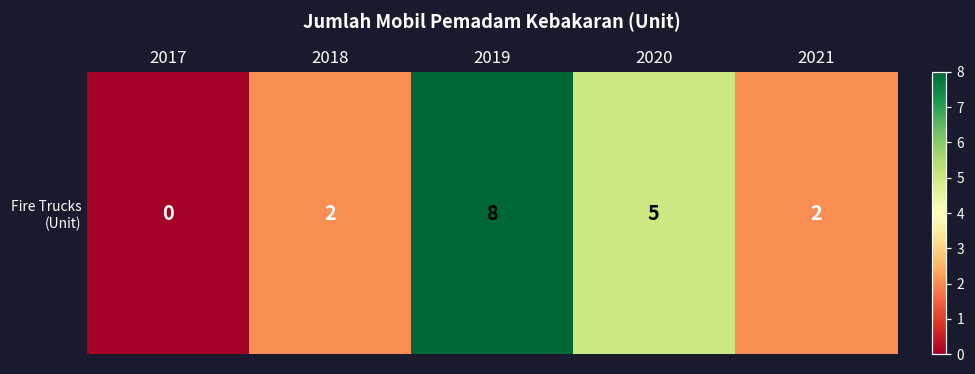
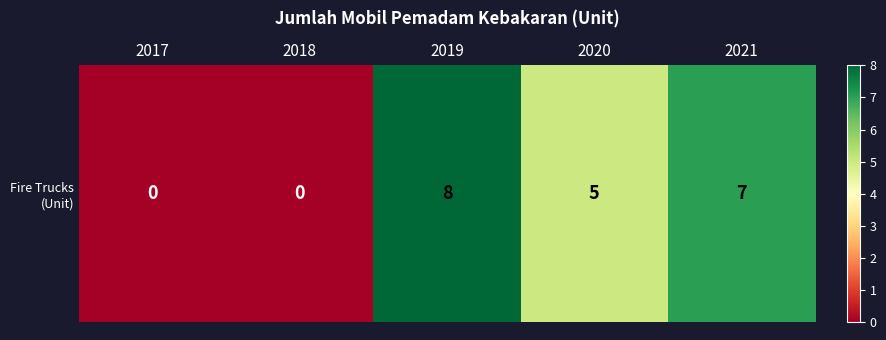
  {
    "Fire Trucks (Unit)": {
      "2017": 0,
-     "2018": 2,
+     "2018": 0,
      "2019": 8,
      "2020": 5,
-     "2021": 2
+     "2021": 7
    }
  }
